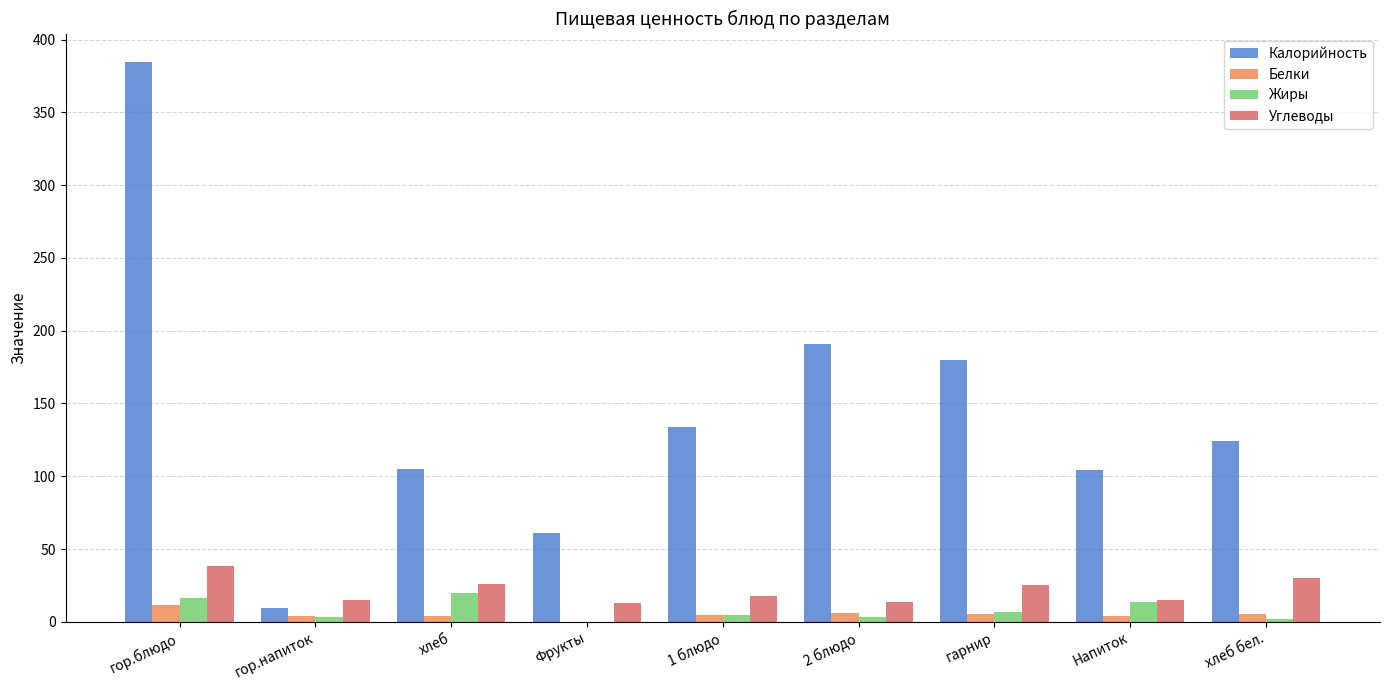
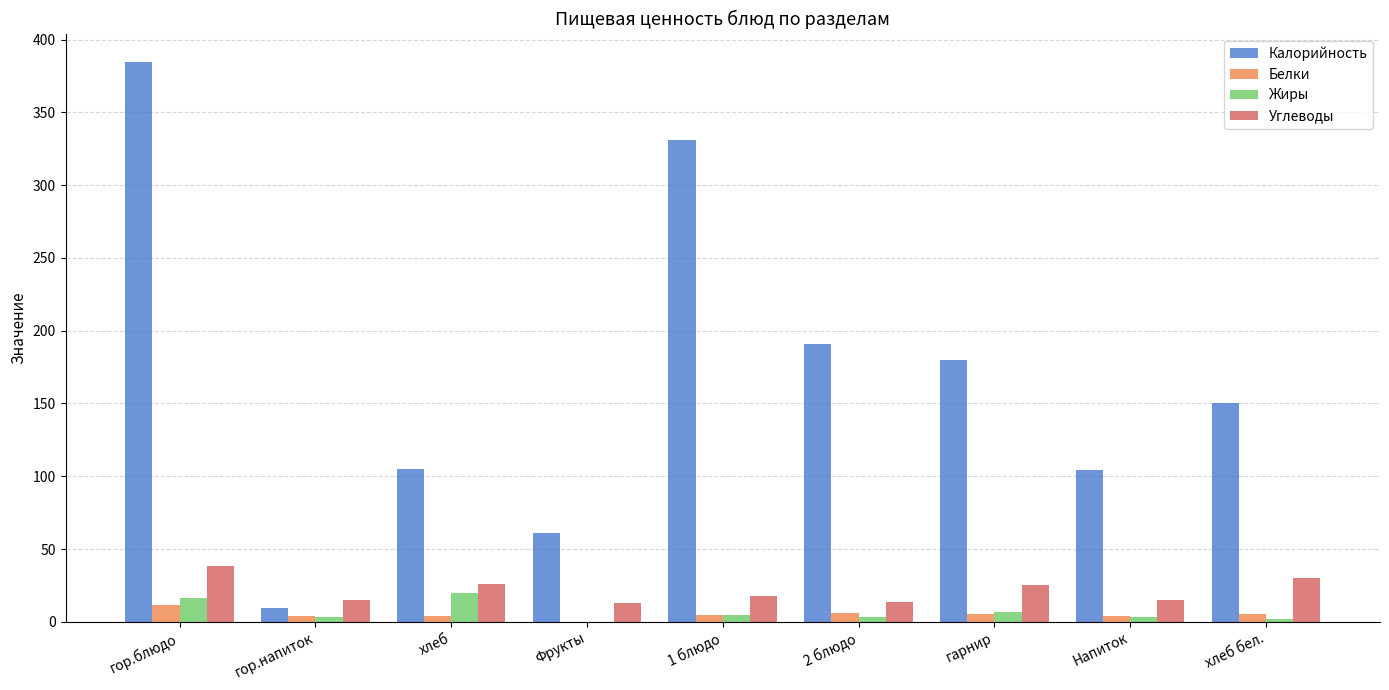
  {
    "Калорийность": {
      "гор.блюдо": 385,
      "гор.напиток": 10,
      "хлеб": 105,
      "Фрукты": 61,
-     "1 блюдо": 134,
+     "1 блюдо": 331,
      "2 блюдо": 191,
      "гарнир": 180,
      "Напиток": 104,
-     "хлеб бел.": 124
+     "хлеб бел.": 150
    },
    "Жиры": {
      "гор.блюдо": 16,
      "гор.напиток": 3,
      "хлеб": 20,
      "Фрукты": 0,
      "1 блюдо": 4,
      "2 блюдо": 3,
      "гарнир": 7,
-     "Напиток": 13,
+     "Напиток": 3,
      "хлеб бел.": 2
    }
  }
